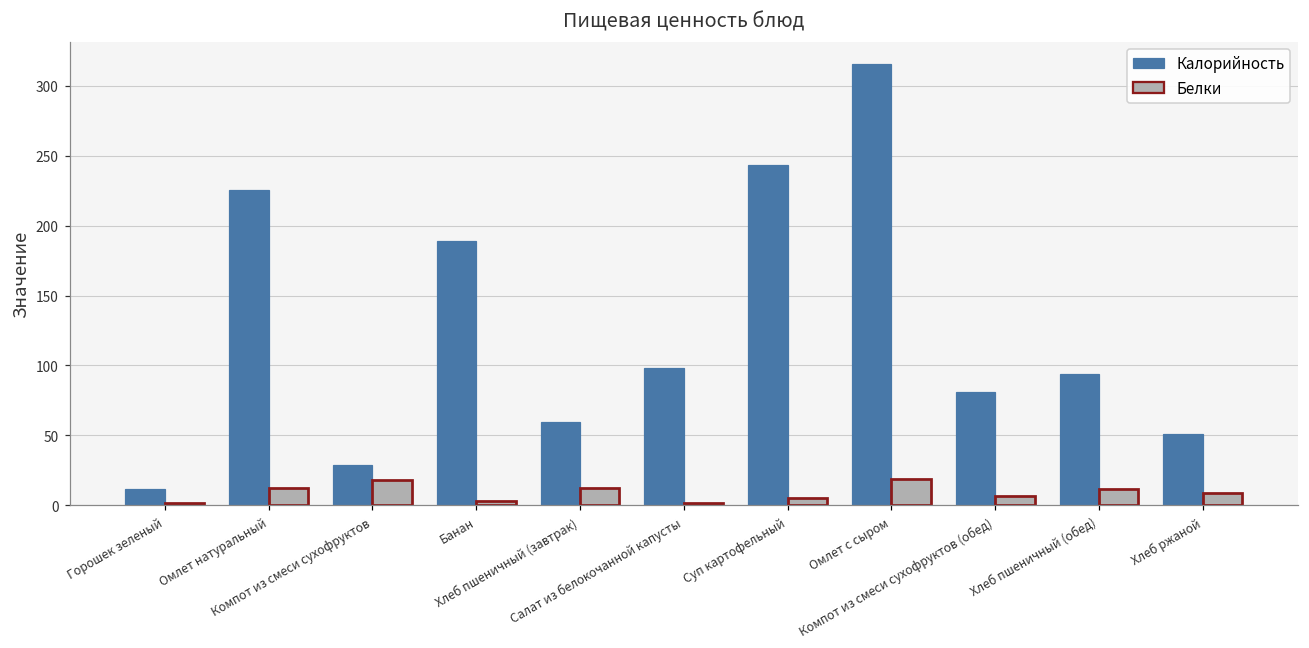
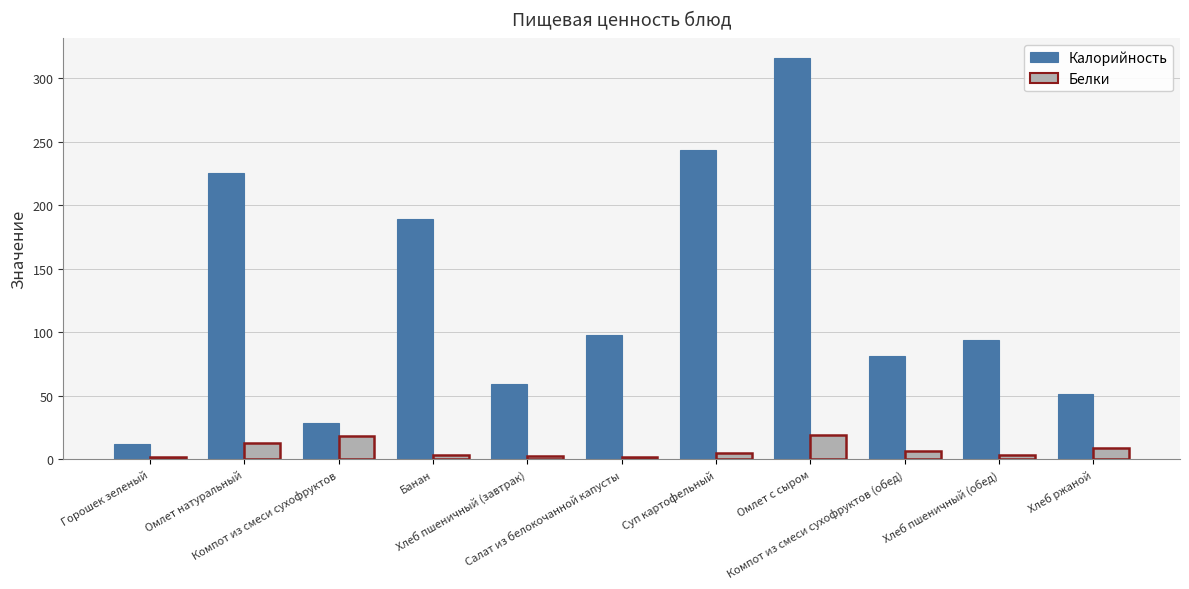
  {
    "Калорийность": {
      "Горошек зеленый": 12,
      "Омлет натуральный": 226,
      "Компот из смеси сухофруктов": 29,
      "Банан": 189,
      "Хлеб пшеничный (завтрак)": 60,
      "Салат из белокочанной капусты": 98,
      "Суп картофельный": 243,
      "Омлет с сыром": 316,
      "Компот из смеси сухофруктов (обед)": 81,
      "Хлеб пшеничный (обед)": 94,
      "Хлеб ржаной": 51
    },
    "Белки": {
      "Омлет натуральный": 13,
      "Компот из смеси сухофруктов": 18,
      "Банан": 3,
-     "Хлеб пшеничный (завтрак)": 13,
+     "Хлеб пшеничный (завтрак)": 2,
      "Суп картофельный": 5,
      "Омлет с сыром": 19,
      "Компот из смеси сухофруктов (обед)": 7,
-     "Хлеб пшеничный (обед)": 12,
+     "Хлеб пшеничный (обед)": 3,
      "Хлеб ржаной": 9
    }
  }
